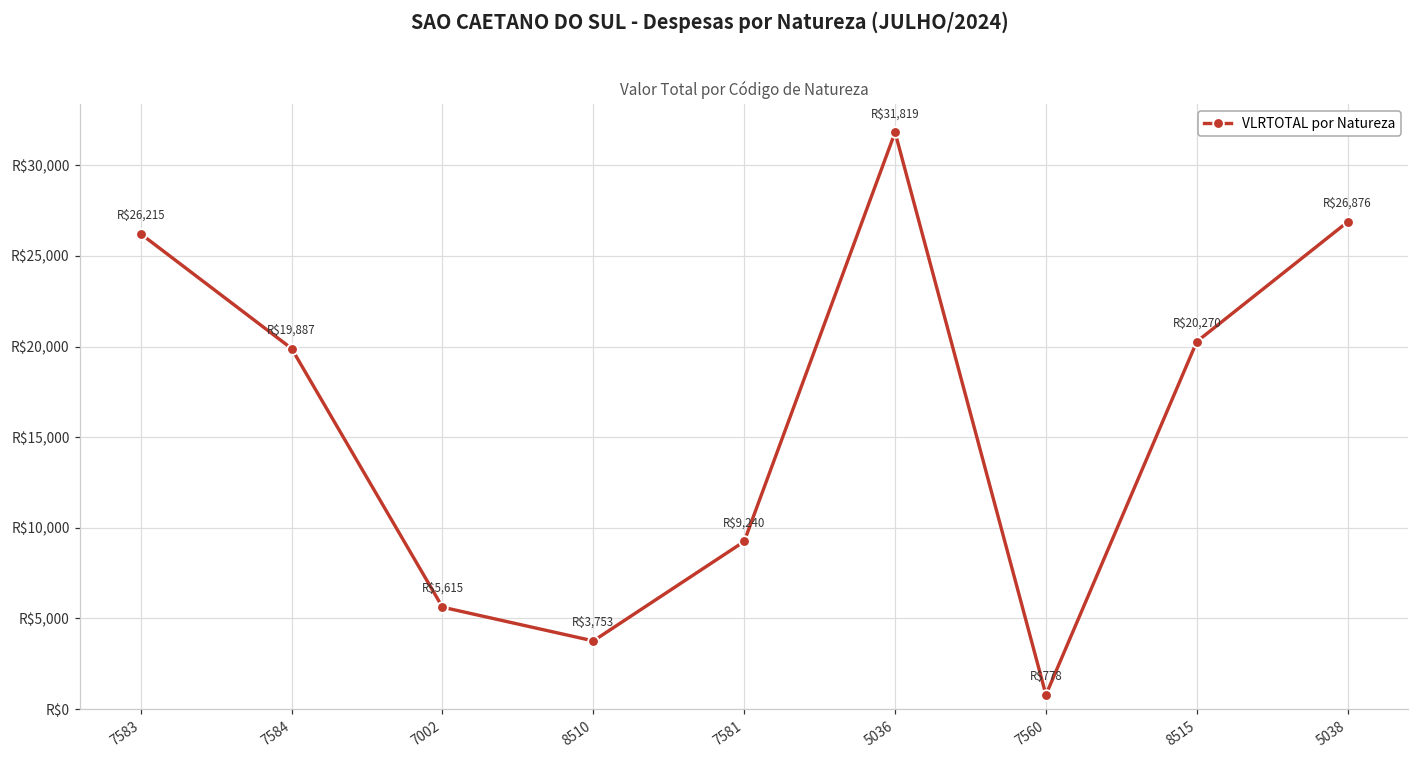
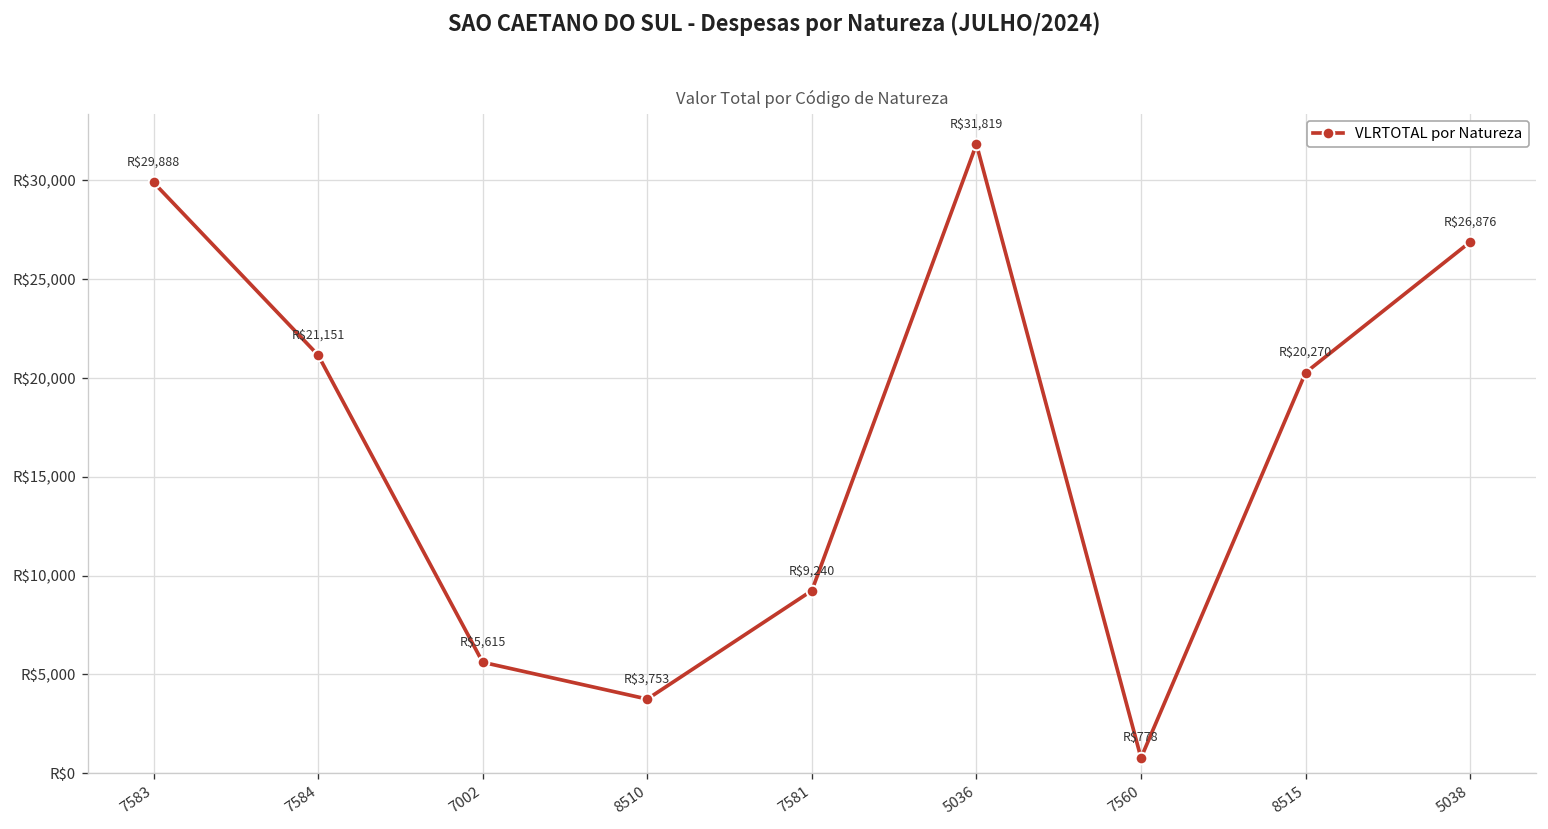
  {
-   "7583": "$26,215",
-   "7584": "$19,887",
+   "7583": "$29,888",
+   "7584": "$21,151",
    "7002": "$5,615",
    "8510": "$3,753",
    "7581": "$9,240",
    "5036": "$31,819",
    "7560": "$778",
    "8515": "$20,270",
    "5038": "$26,876"
  }
